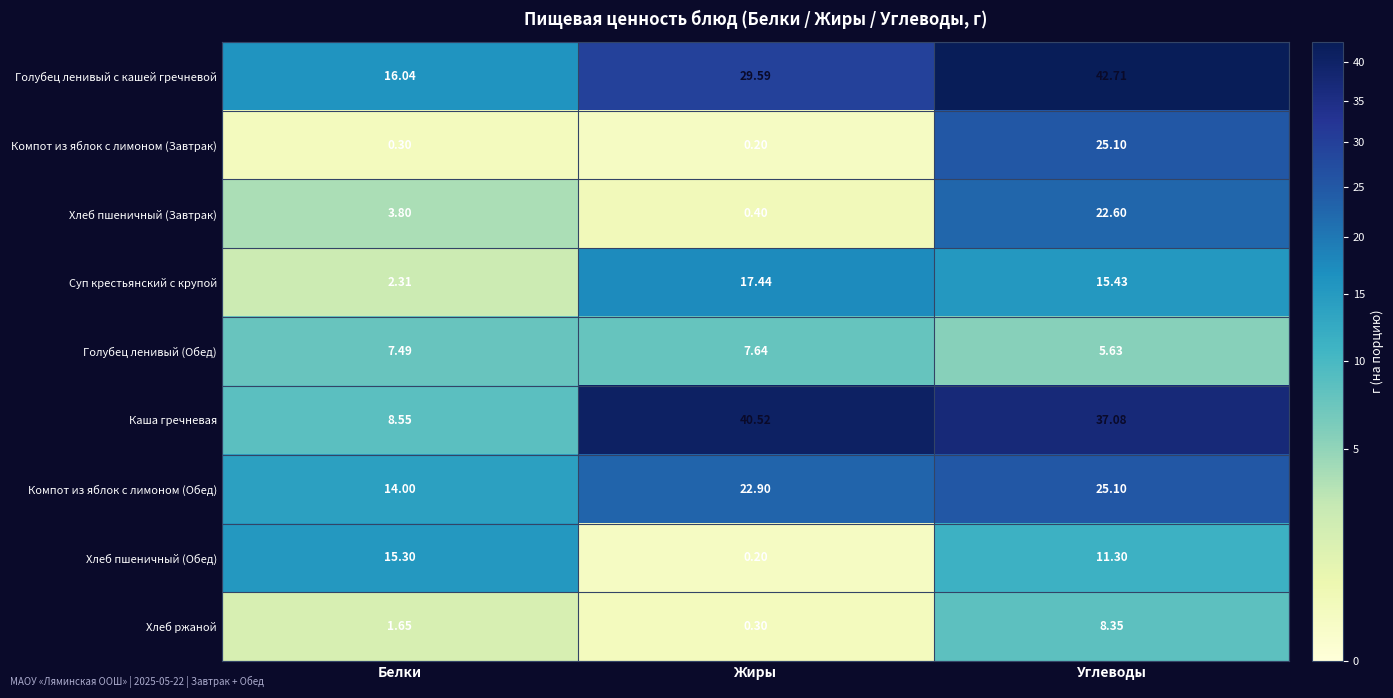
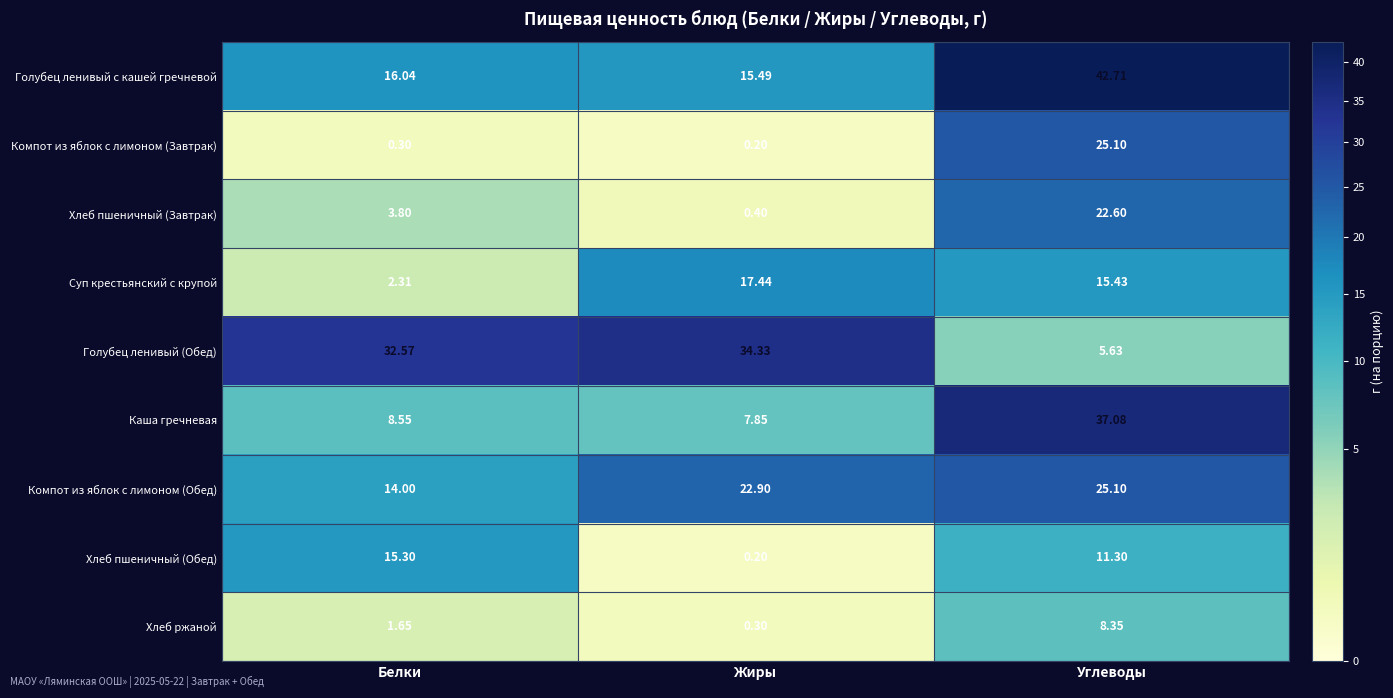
  {
    "Голубец ленивый с кашей гречневой": {
      "Белки": 16.04,
-     "Жиры": 29.59
+     "Жиры": 15.49
    },
    "Компот из яблок с лимоном (Завтрак)": {
      "Белки": 0.30,
      "Жиры": 0.20,
      "Углеводы": 25.10
    },
    "Хлеб пшеничный (Завтрак)": {
      "Белки": 3.80,
      "Жиры": 0.40,
      "Углеводы": 22.60
    },
    "Суп крестьянский с крупой": {
      "Белки": 2.31,
      "Жиры": 17.44,
      "Углеводы": 15.43
    },
    "Голубец ленивый (Обед)": {
-     "Белки": 7.49,
-     "Жиры": 7.64,
+     "Белки": 32.57,
+     "Жиры": 34.33,
      "Углеводы": 5.63
    },
    "Каша гречневая": {
      "Белки": 8.55,
-     "Жиры": 40.52,
+     "Жиры": 7.85,
      "Углеводы": 37.08
    },
    "Компот из яблок с лимоном (Обед)": {
      "Белки": 14.00,
      "Жиры": 22.90,
      "Углеводы": 25.10
    },
    "Хлеб пшеничный (Обед)": {
      "Белки": 15.30,
      "Жиры": 0.20,
      "Углеводы": 11.30
    },
    "Хлеб ржаной": {
      "Белки": 1.65,
      "Жиры": 0.30,
      "Углеводы": 8.35
    }
  }
